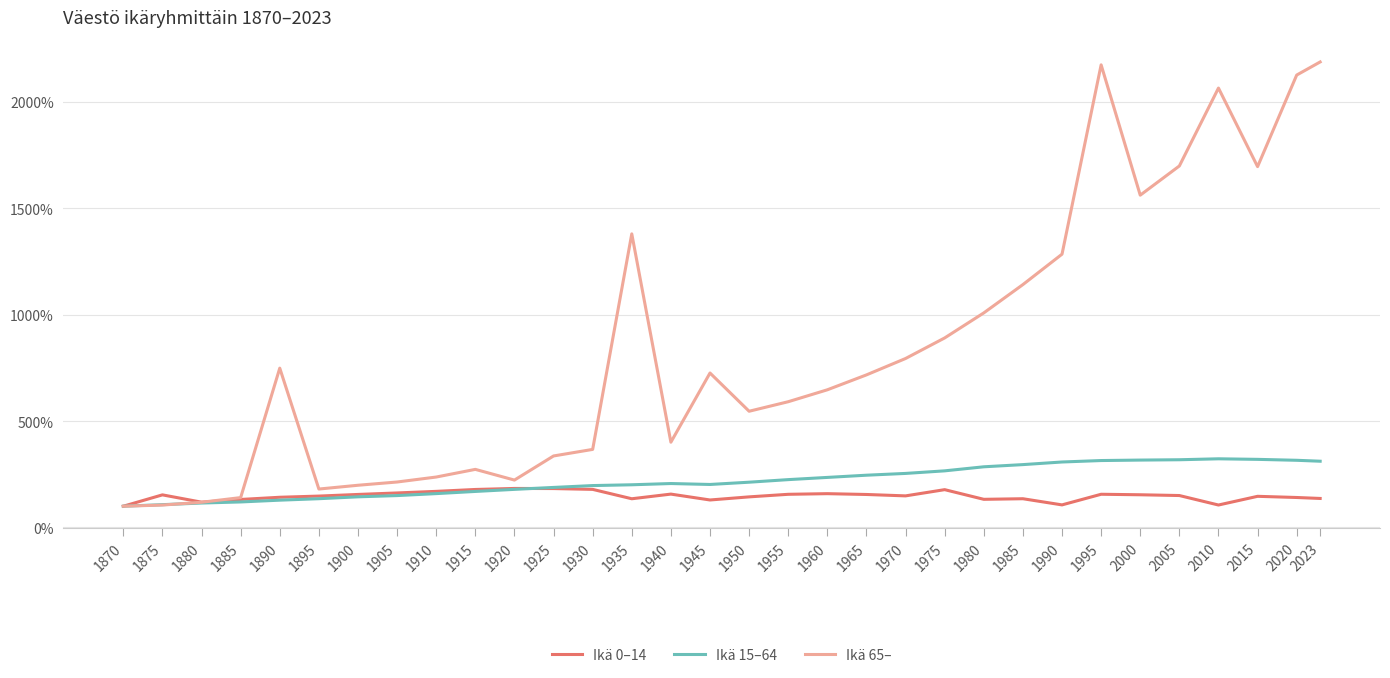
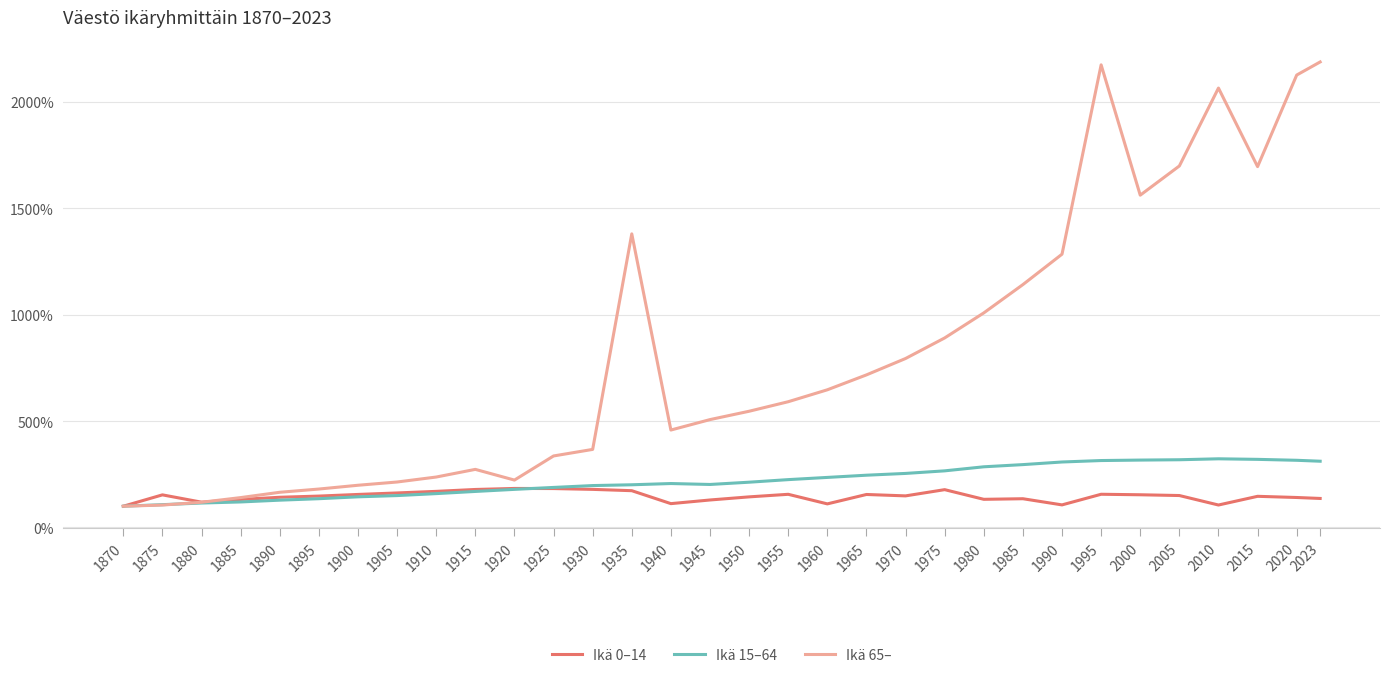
  {
    "Ikä 0–14": {
      "1875": "150%",
      "1890": "140%",
      "1895": "150%",
      "1905": "160%",
      "1930": "180%",
-     "1935": "140%",
-     "1940": "160%",
+     "1935": "170%",
+     "1940": "110%",
      "1945": "130%",
      "1950": "140%",
      "1955": "160%",
-     "1960": "160%",
+     "1960": "110%",
      "1965": "160%",
      "1970": "150%",
      "1975": "180%",
      "1980": "130%",
      "1985": "140%",
      "1990": "110%",
      "1995": "160%",
      "2000": "150%",
      "2005": "150%",
      "2010": "110%",
      "2015": "150%",
      "2020": "140%",
      "2023": "140%"
    },
    "Ikä 15–64": {
      "1890": "130%",
      "1895": "140%",
      "1905": "150%",
      "1930": "200%",
      "1935": "200%",
      "1940": "210%",
      "1945": "200%",
      "1950": "210%",
      "1955": "230%",
      "1960": "240%",
      "1965": "250%",
      "1970": "250%",
      "1975": "270%",
      "1980": "290%",
      "1985": "300%",
      "1990": "310%",
      "1995": "310%",
      "2000": "320%",
      "2005": "320%",
      "2010": "320%",
      "2015": "320%",
      "2020": "320%",
      "2023": "310%"
    },
    "Ikä 65–": {
-     "1890": "750%",
+     "1890": "170%",
      "1895": "180%",
      "1900": "200%",
      "1905": "210%",
      "1910": "240%",
      "1915": "270%",
      "1920": "220%",
      "1925": "340%",
      "1930": "370%",
      "1935": "1380%",
-     "1940": "400%",
-     "1945": "730%",
+     "1940": "460%",
+     "1945": "510%",
      "1950": "550%",
      "1955": "590%",
      "1960": "650%",
      "1965": "720%",
      "1970": "790%",
      "1975": "890%",
      "1980": "1010%",
      "1985": "1140%",
      "1990": "1280%",
      "1995": "2170%",
      "2000": "1560%",
      "2005": "1700%",
      "2010": "2070%",
      "2015": "1700%",
      "2020": "2130%",
      "2023": "2190%"
    }
  }
